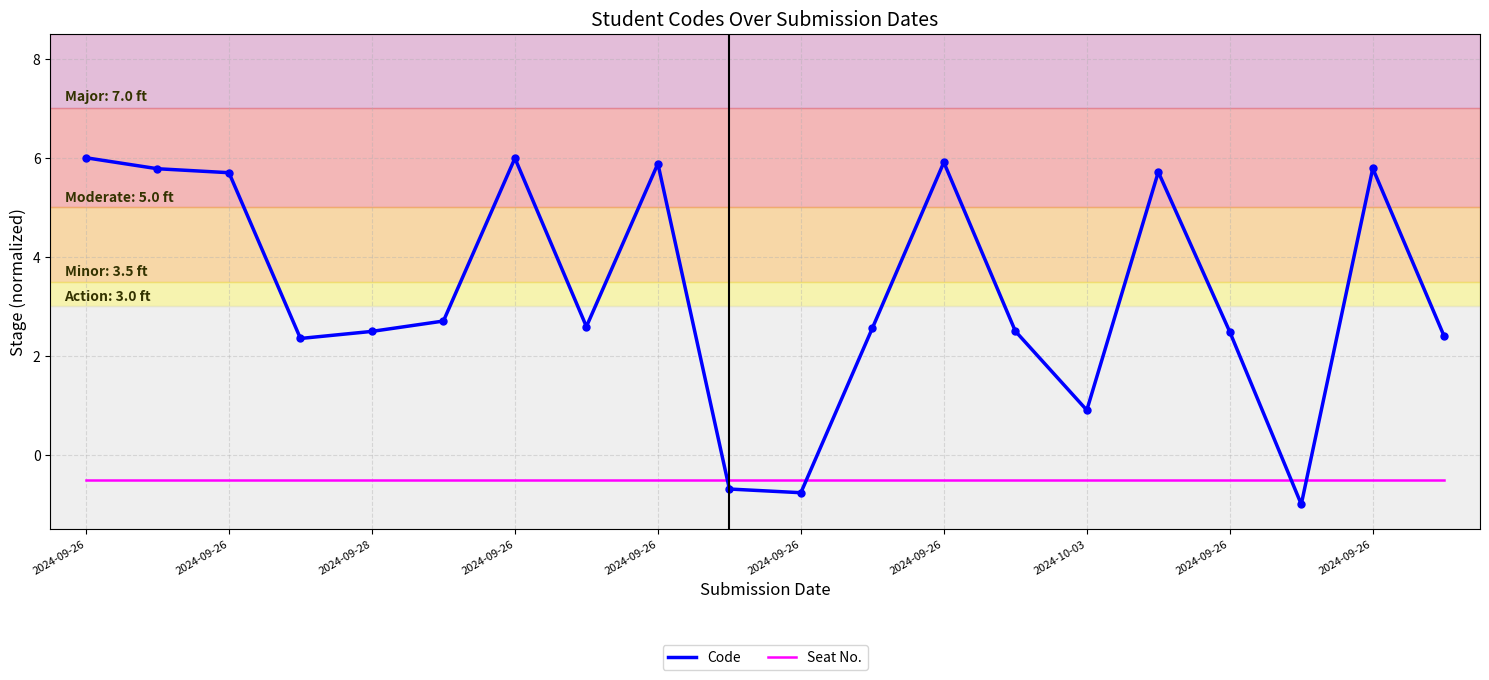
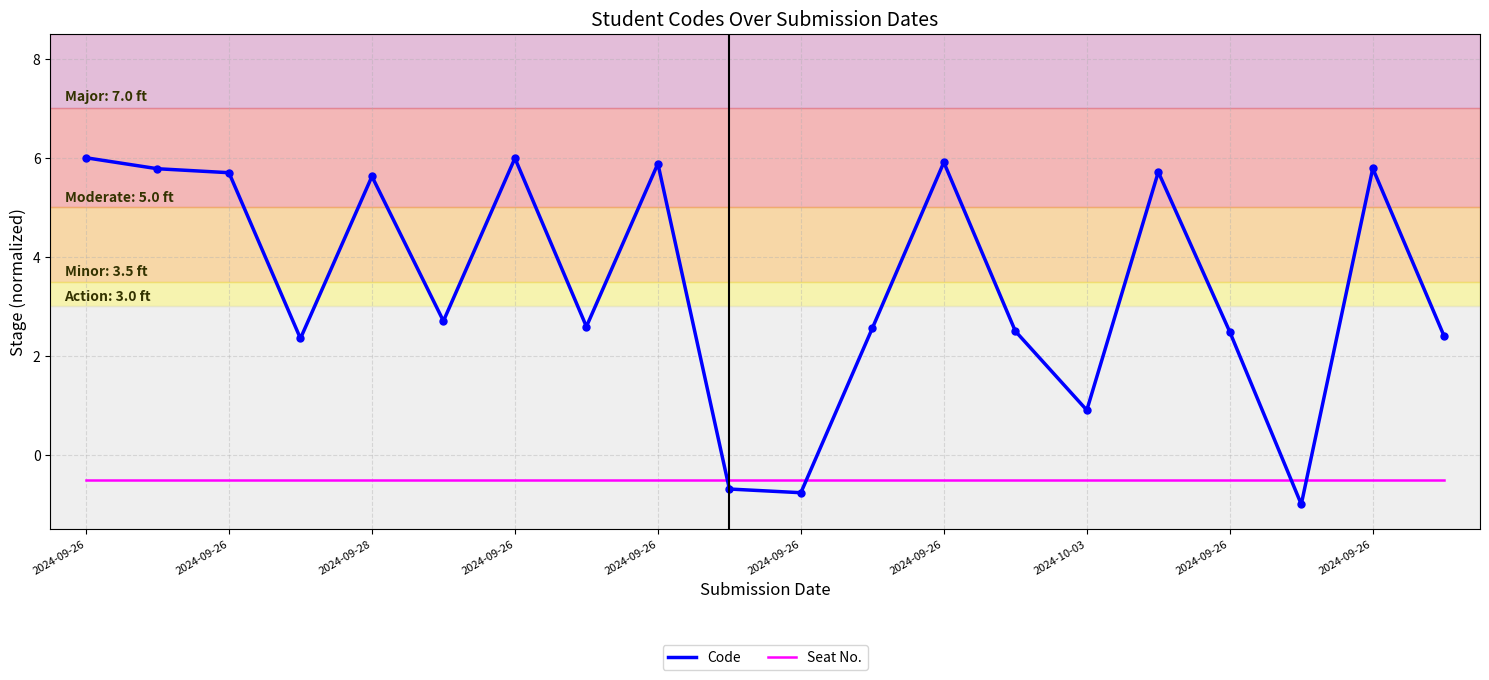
  {
    "Code": {
-     "2024-09-28": 2.5,
+     "2024-09-28": 5.6,
      "2024-10-03": 0.9
    },
    "Seat No.": {
      "2024-09-28": -0.5,
      "2024-10-03": -0.5
    }
  }
